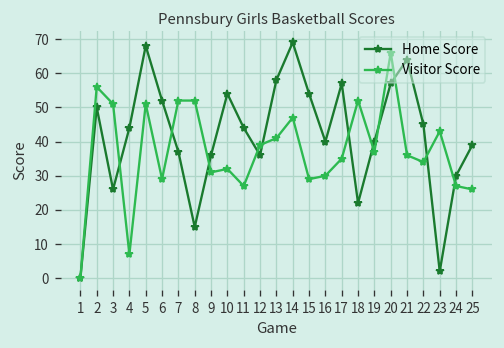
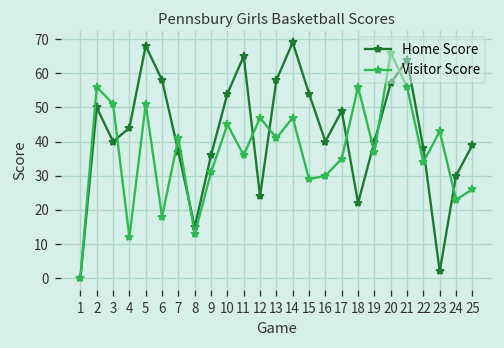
  {
    "Home Score": {
      "2": 50,
-     "3": 26,
+     "3": 40,
      "4": 44,
      "5": 68,
-     "6": 52,
+     "6": 58,
      "7": 37,
      "8": 15,
      "9": 36,
      "10": 54,
-     "11": 44,
-     "12": 36,
+     "11": 65,
+     "12": 24,
      "13": 58,
      "14": 69,
      "15": 54,
      "16": 40,
-     "17": 57,
+     "17": 49,
      "18": 22,
      "19": 40,
      "20": 57,
-     "22": 45,
+     "22": 38,
      "23": 2,
      "24": 30,
      "25": 39
    },
    "Visitor Score": {
      "2": 56,
      "3": 51,
-     "4": 7,
+     "4": 12,
      "5": 51,
-     "6": 29,
-     "7": 52,
-     "8": 52,
+     "6": 18,
+     "7": 41,
+     "8": 13,
      "9": 31,
-     "10": 32,
-     "11": 27,
-     "12": 39,
+     "10": 45,
+     "11": 36,
+     "12": 47,
      "13": 41,
      "14": 47,
      "15": 29,
      "16": 30,
      "17": 35,
-     "18": 52,
+     "18": 56,
      "19": 37,
-     "21": 36,
+     "21": 56,
      "22": 34,
      "23": 43,
-     "24": 27,
+     "24": 23,
      "25": 26
    }
  }
